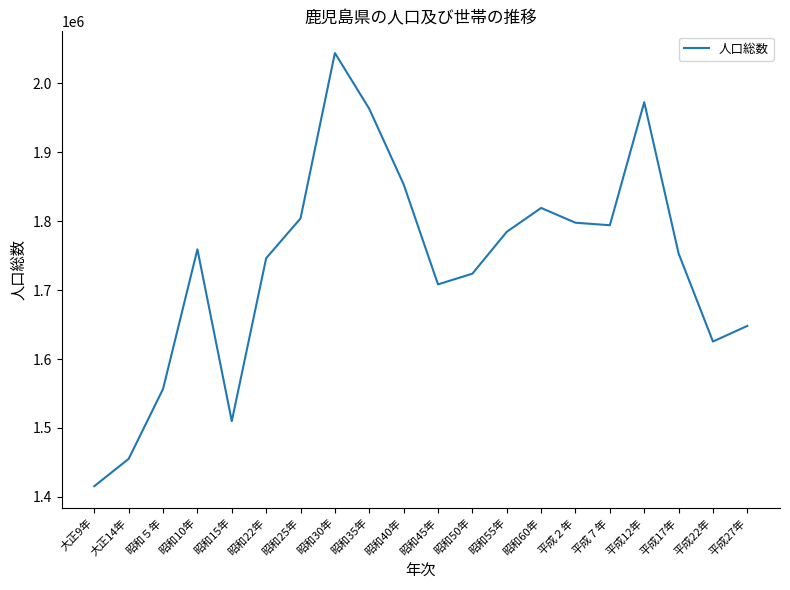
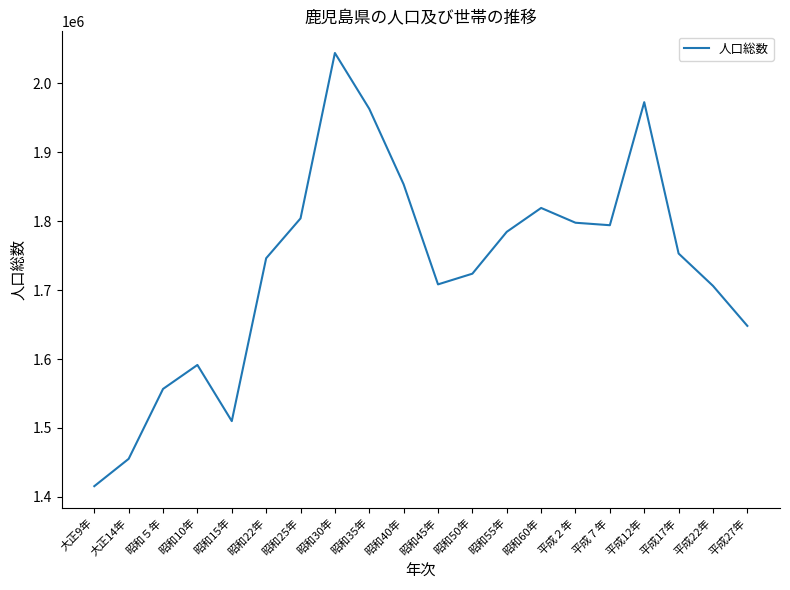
  {
    "大正9年": 1420000,
    "大正14年": 1460000,
    "昭和５年": 1560000,
-   "昭和10年": 1760000,
+   "昭和10年": 1590000,
    "昭和15年": 1510000,
    "昭和22年": 1750000,
    "昭和25年": 1800000,
    "昭和30年": 2040000,
    "昭和35年": 1960000,
    "昭和40年": 1850000,
    "昭和45年": 1710000,
    "昭和50年": 1720000,
    "昭和55年": 1780000,
    "昭和60年": 1820000,
    "平成２年": 1800000,
    "平成７年": 1790000,
    "平成12年": 1970000,
    "平成17年": 1750000,
-   "平成22年": 1630000,
+   "平成22年": 1710000,
    "平成27年": 1650000
  }
